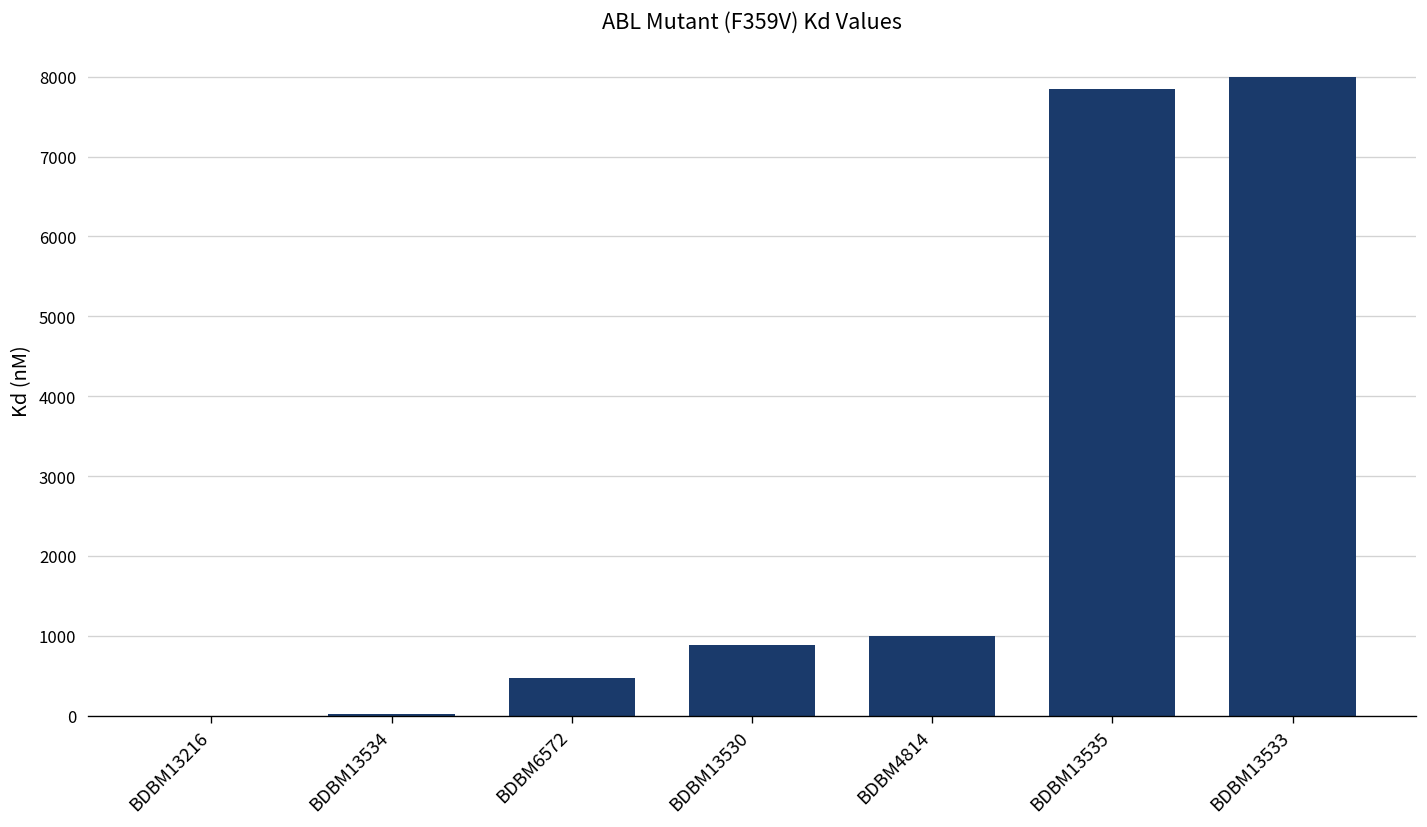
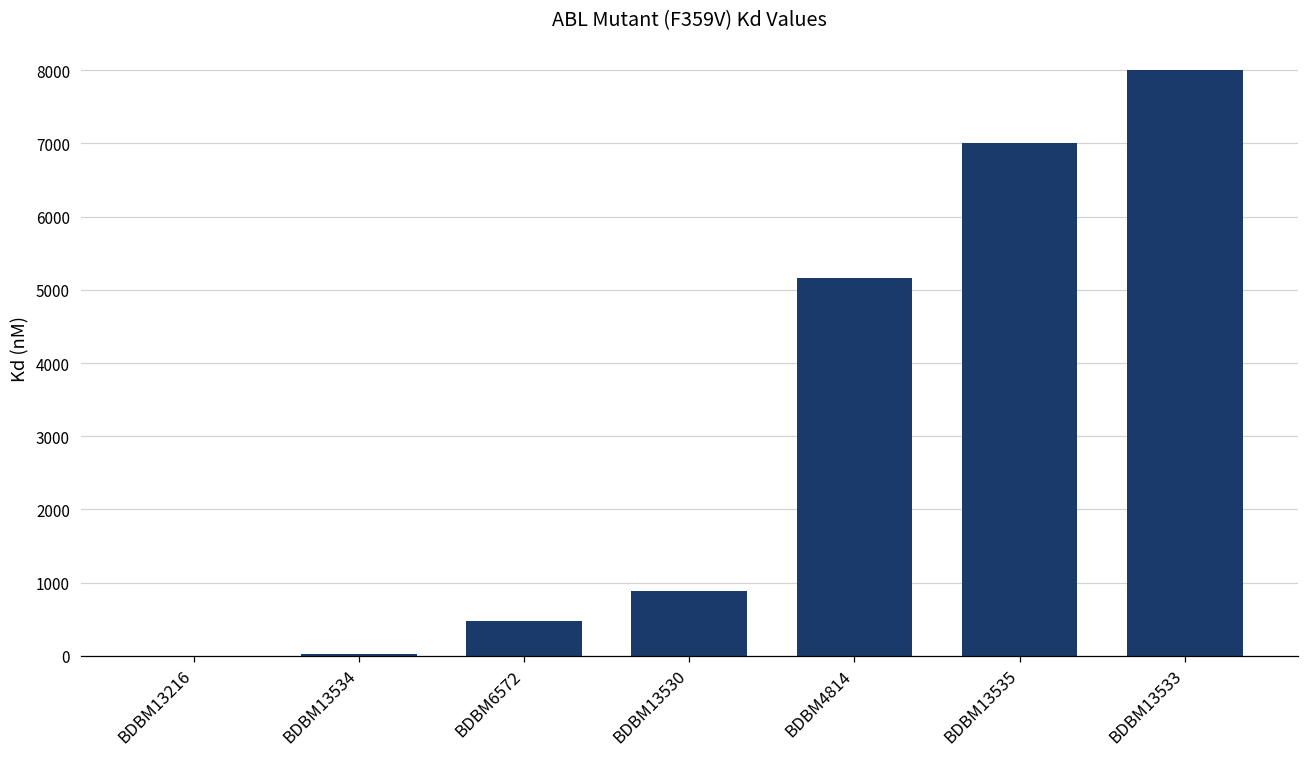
  {
    "BDBM6572": 500,
    "BDBM13530": 900,
-   "BDBM4814": 1000,
-   "BDBM13535": 7800,
+   "BDBM4814": 5200,
+   "BDBM13535": 7000,
    "BDBM13533": 8000
  }
